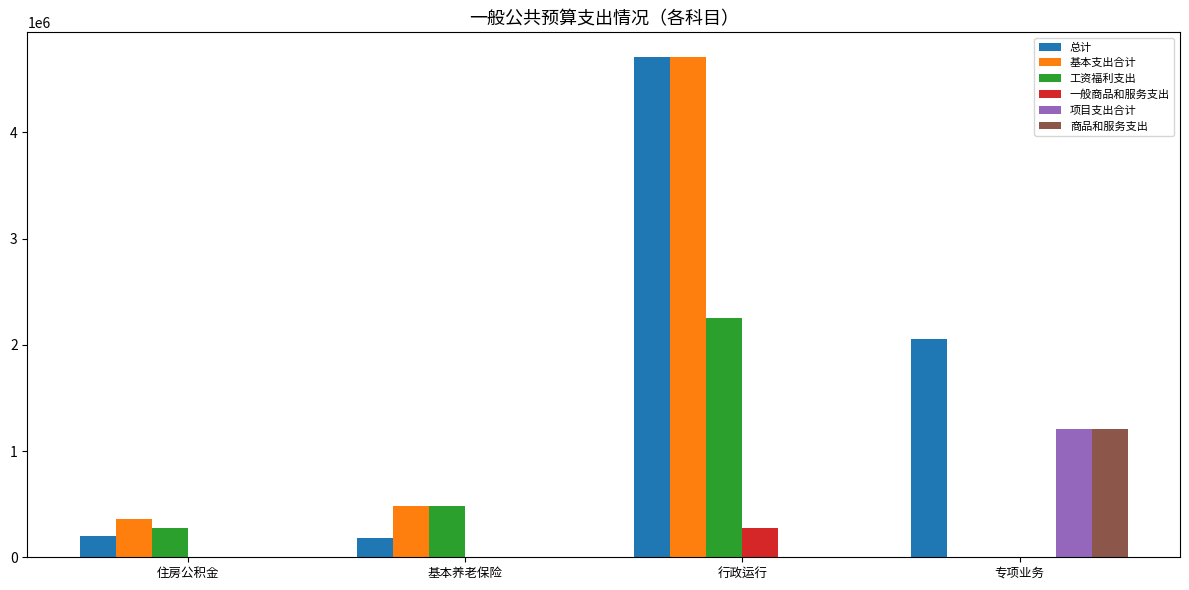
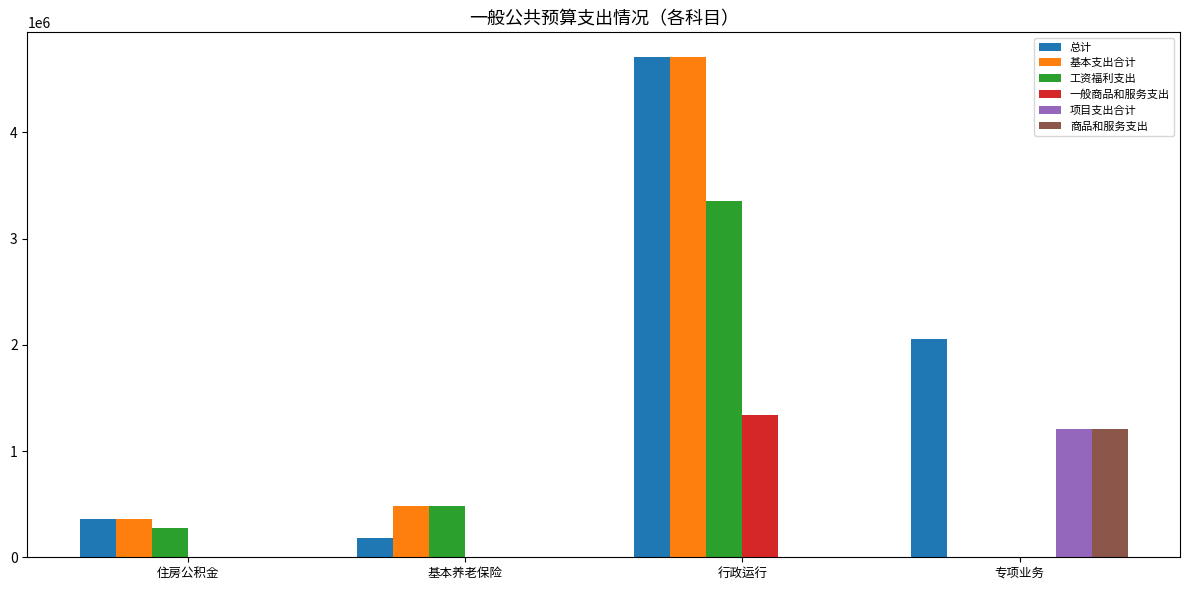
  {
    "总计": {
-     "住房公积金": 200000,
+     "住房公积金": 360000,
      "基本养老保险": 180000,
      "行政运行": 4710000,
      "专项业务": 2050000
    },
    "基本支出合计": {
      "住房公积金": 360000,
      "基本养老保险": 480000,
      "行政运行": 4710000,
      "专项业务": 0
    },
    "工资福利支出": {
      "住房公积金": 270000,
      "基本养老保险": 480000,
-     "行政运行": 2250000,
+     "行政运行": 3350000,
      "专项业务": 0
    },
    "一般商品和服务支出": {
      "住房公积金": 0,
      "基本养老保险": 0,
-     "行政运行": 280000,
+     "行政运行": 1340000,
      "专项业务": 0
    },
    "项目支出合计": {
      "住房公积金": 0,
      "基本养老保险": 0,
      "行政运行": 0,
      "专项业务": 1210000
    },
    "商品和服务支出": {
      "住房公积金": 0,
      "基本养老保险": 0,
      "行政运行": 0,
      "专项业务": 1210000
    }
  }
